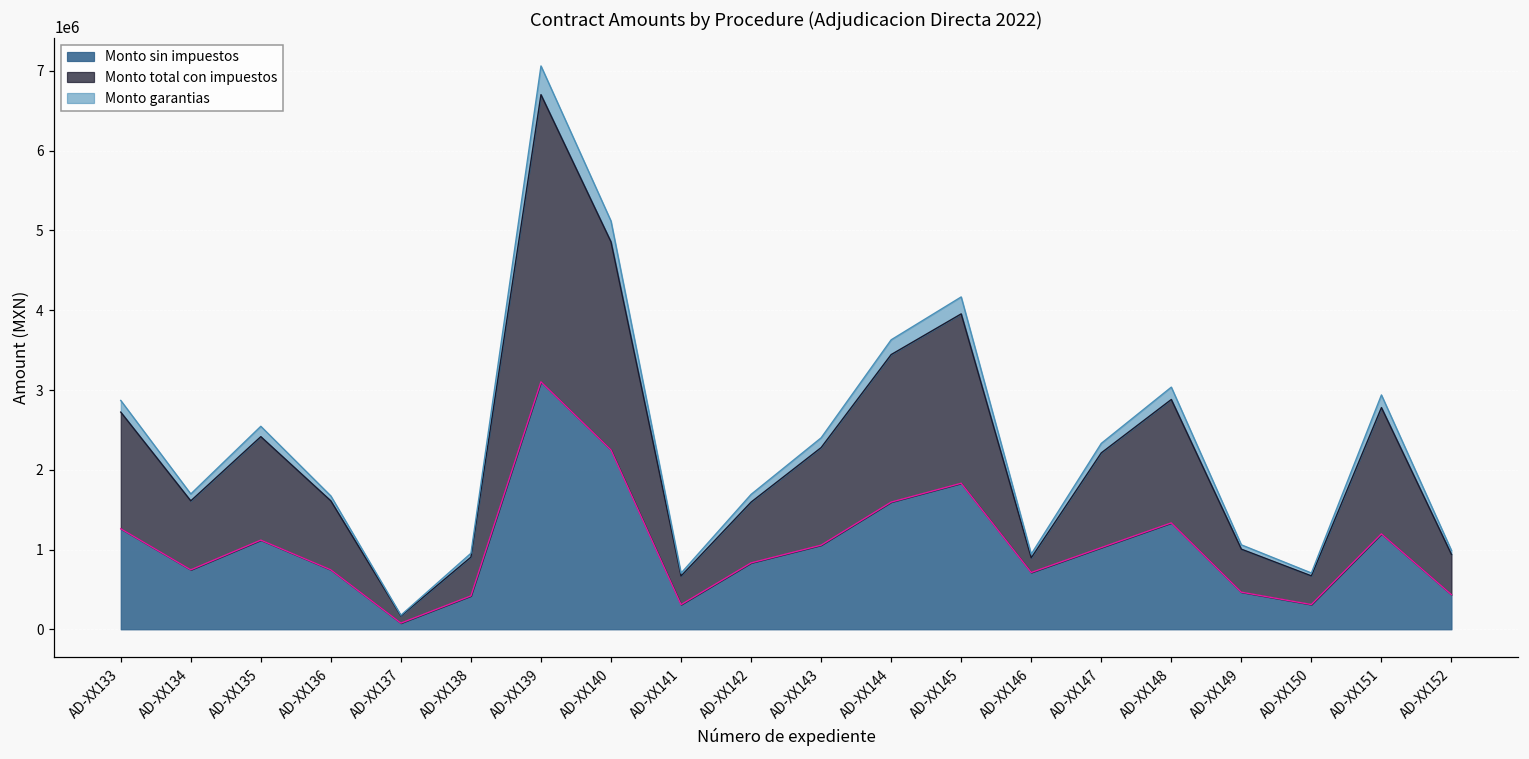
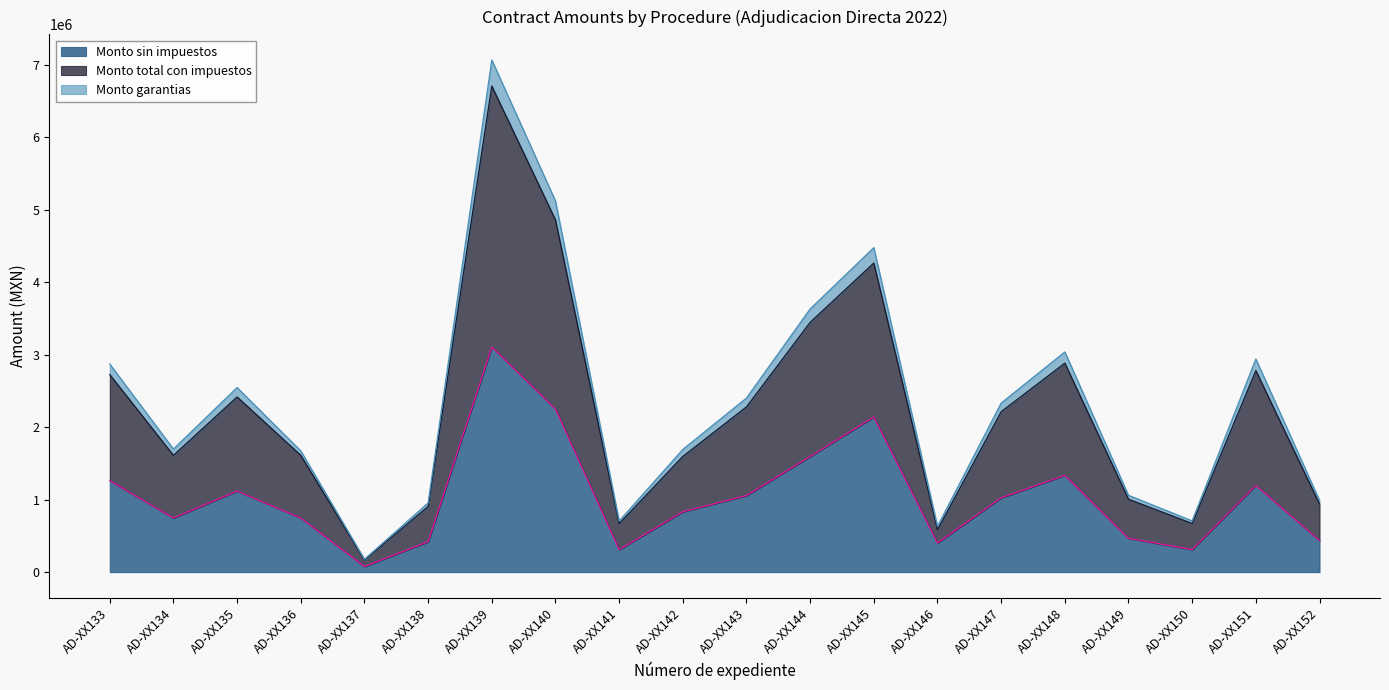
  {
    "Monto sin impuestos": {
      "AD-XX133": 1300000,
      "AD-XX134": 700000,
      "AD-XX135": 1100000,
      "AD-XX136": 700000,
      "AD-XX137": 100000,
      "AD-XX138": 400000,
      "AD-XX139": 3100000,
      "AD-XX140": 2200000,
      "AD-XX141": 300000,
      "AD-XX142": 800000,
      "AD-XX143": 1100000,
      "AD-XX144": 1600000,
-     "AD-XX145": 1800000,
-     "AD-XX146": 700000,
+     "AD-XX145": 2100000,
+     "AD-XX146": 400000,
      "AD-XX147": 1000000,
      "AD-XX148": 1300000,
      "AD-XX149": 500000,
      "AD-XX150": 300000,
      "AD-XX151": 1200000,
      "AD-XX152": 400000
    },
    "Monto total con impuestos": {
      "AD-XX133": 1500000,
      "AD-XX134": 900000,
      "AD-XX135": 1300000,
      "AD-XX136": 900000,
      "AD-XX138": 500000,
      "AD-XX139": 3600000,
      "AD-XX140": 2600000,
      "AD-XX141": 400000,
      "AD-XX142": 800000,
      "AD-XX143": 1200000,
      "AD-XX144": 1800000,
      "AD-XX145": 2100000,
      "AD-XX146": 200000,
      "AD-XX147": 1200000,
      "AD-XX148": 1500000,
      "AD-XX149": 500000,
      "AD-XX150": 400000,
      "AD-XX151": 1600000,
      "AD-XX152": 500000
    },
    "Monto garantias": {
      "AD-XX133": 100000,
      "AD-XX134": 100000,
      "AD-XX135": 100000,
      "AD-XX136": 100000,
      "AD-XX138": 0,
      "AD-XX139": 400000,
      "AD-XX140": 300000,
      "AD-XX141": 0,
      "AD-XX142": 100000,
      "AD-XX143": 100000,
      "AD-XX144": 200000,
      "AD-XX145": 200000,
      "AD-XX146": 0,
      "AD-XX147": 100000,
      "AD-XX148": 200000,
      "AD-XX149": 100000,
      "AD-XX150": 0,
      "AD-XX151": 200000,
      "AD-XX152": 100000
    }
  }
